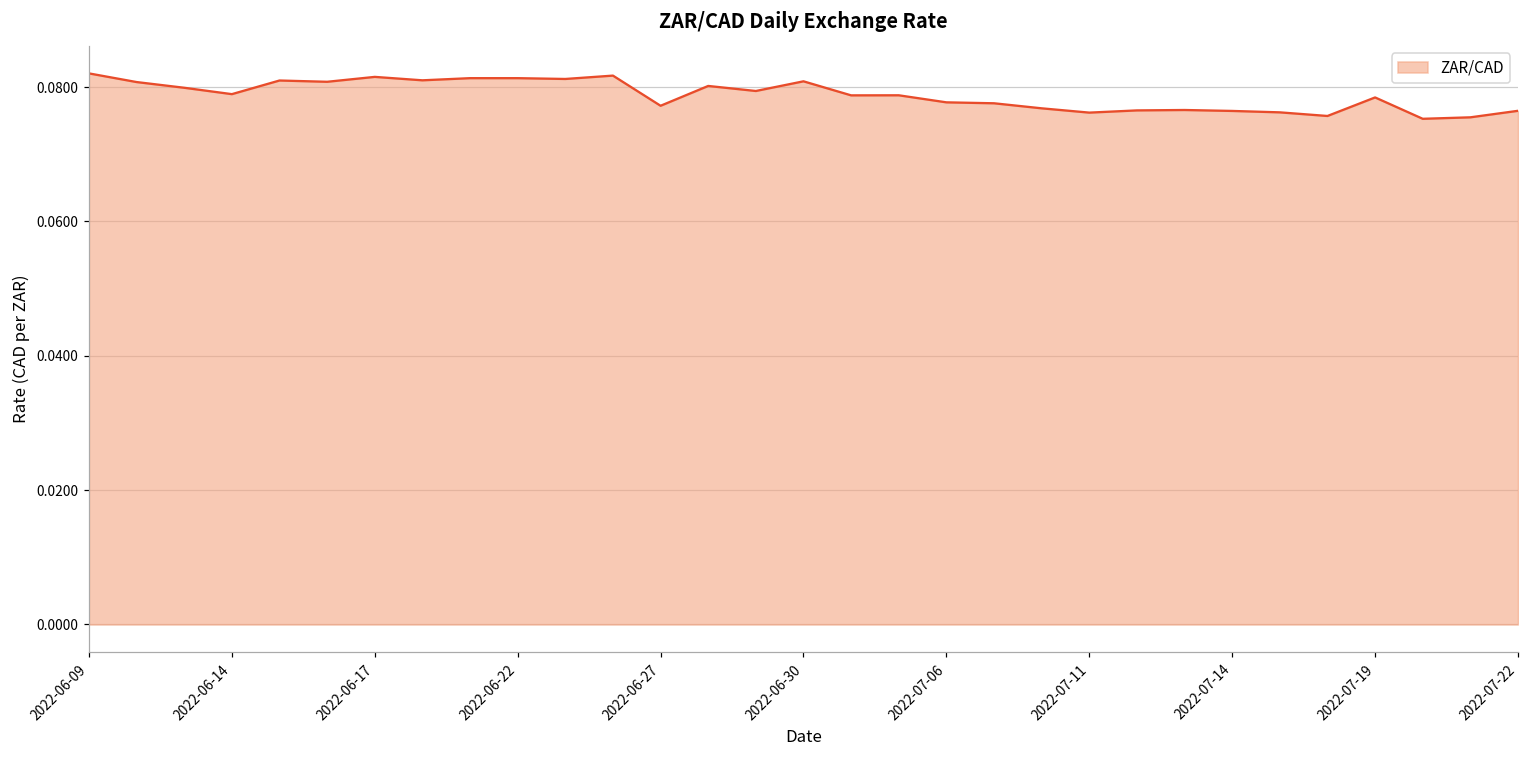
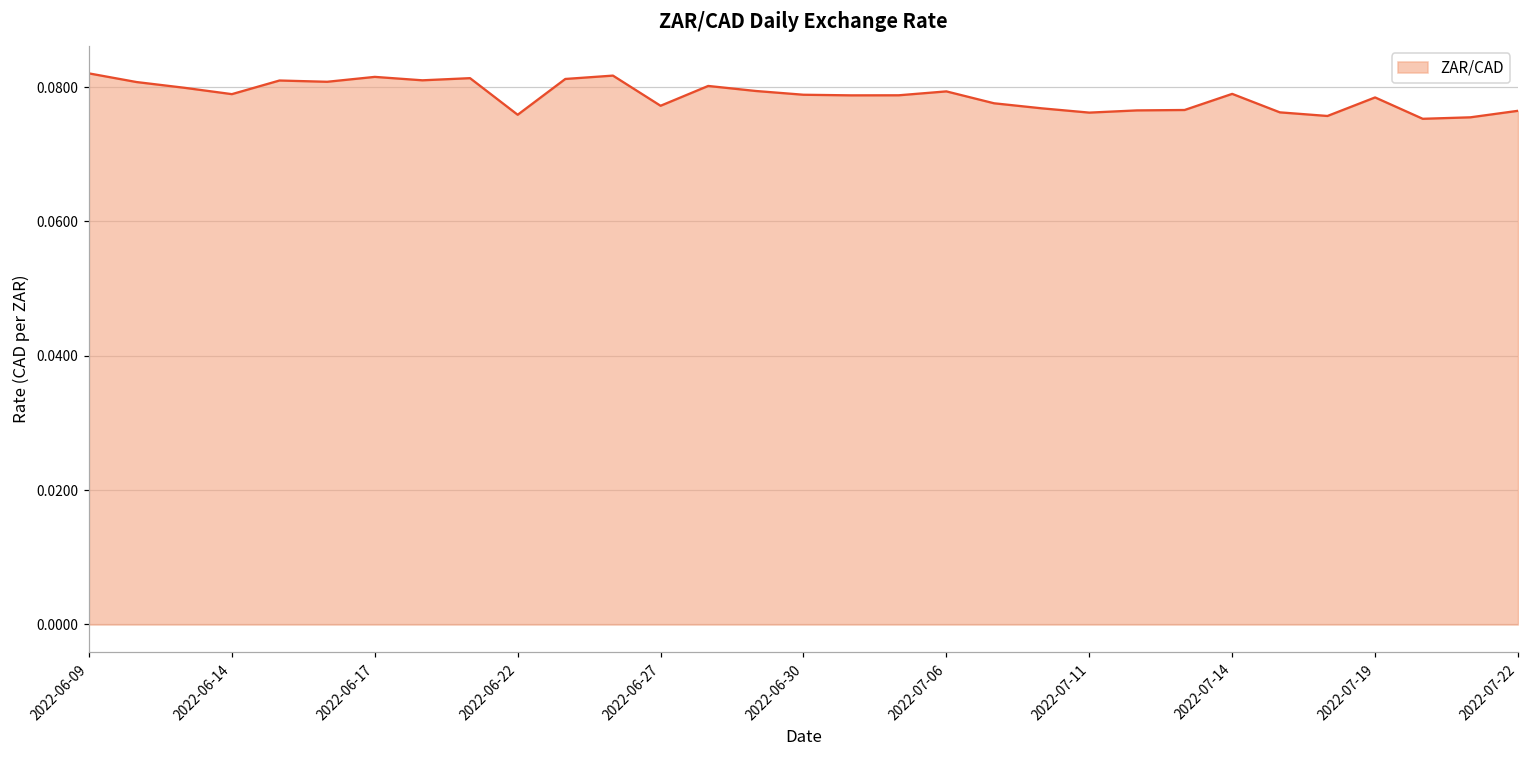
  {
    "2022-06-09": 0.082,
    "2022-06-14": 0.079,
    "2022-06-17": 0.082,
-   "2022-06-22": 0.081,
+   "2022-06-22": 0.076,
    "2022-06-27": 0.077,
-   "2022-06-30": 0.081,
-   "2022-07-06": 0.078,
+   "2022-06-30": 0.079,
+   "2022-07-06": 0.079,
    "2022-07-11": 0.076,
-   "2022-07-14": 0.076,
+   "2022-07-14": 0.079,
    "2022-07-19": 0.078,
    "2022-07-22": 0.076
  }
